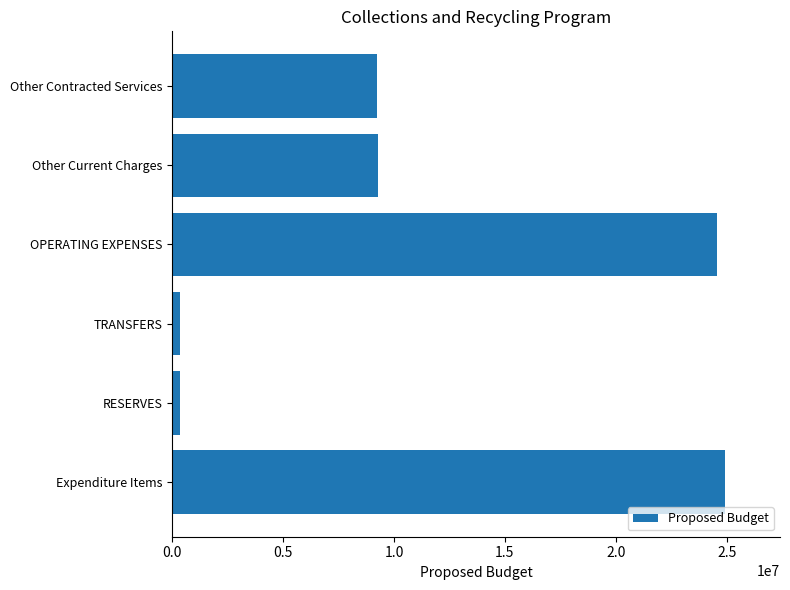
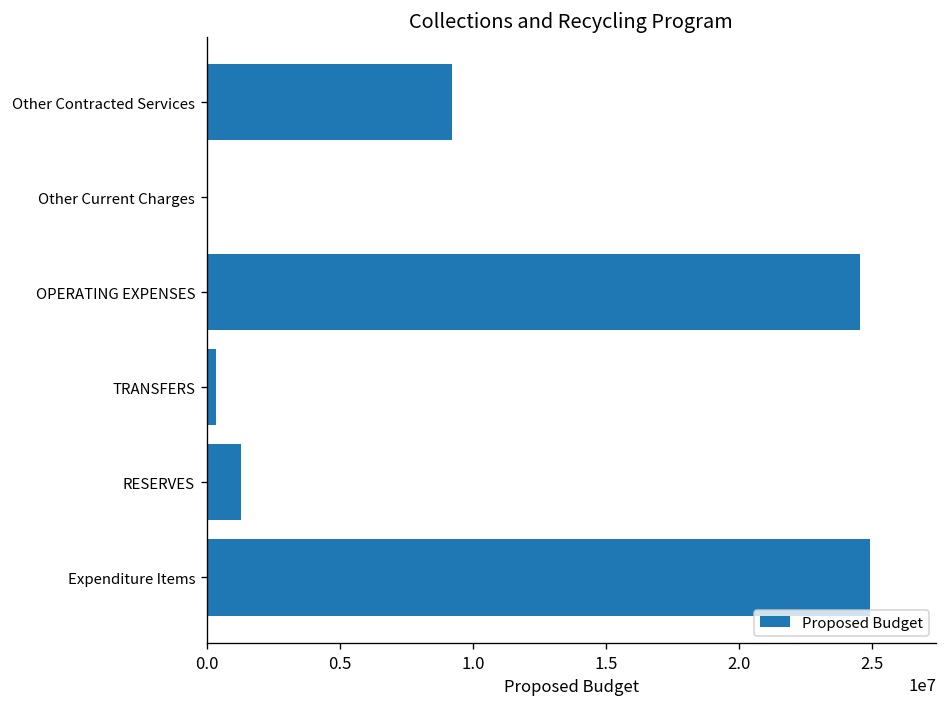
  {
    "Other Contracted Services": 9200000,
-   "Other Current Charges": 9300000,
+   "Other Current Charges": 100000,
    "OPERATING EXPENSES": 24500000,
    "TRANSFERS": 300000,
-   "RESERVES": 400000,
+   "RESERVES": 1300000,
    "Expenditure Items": 24900000
  }
